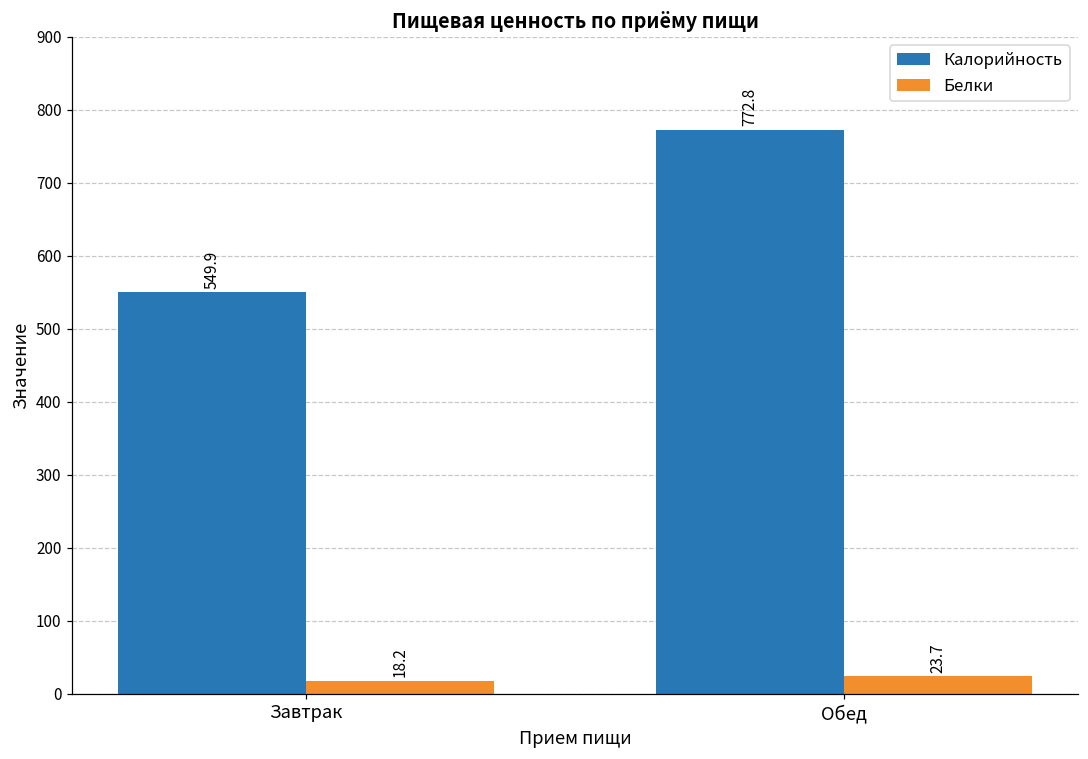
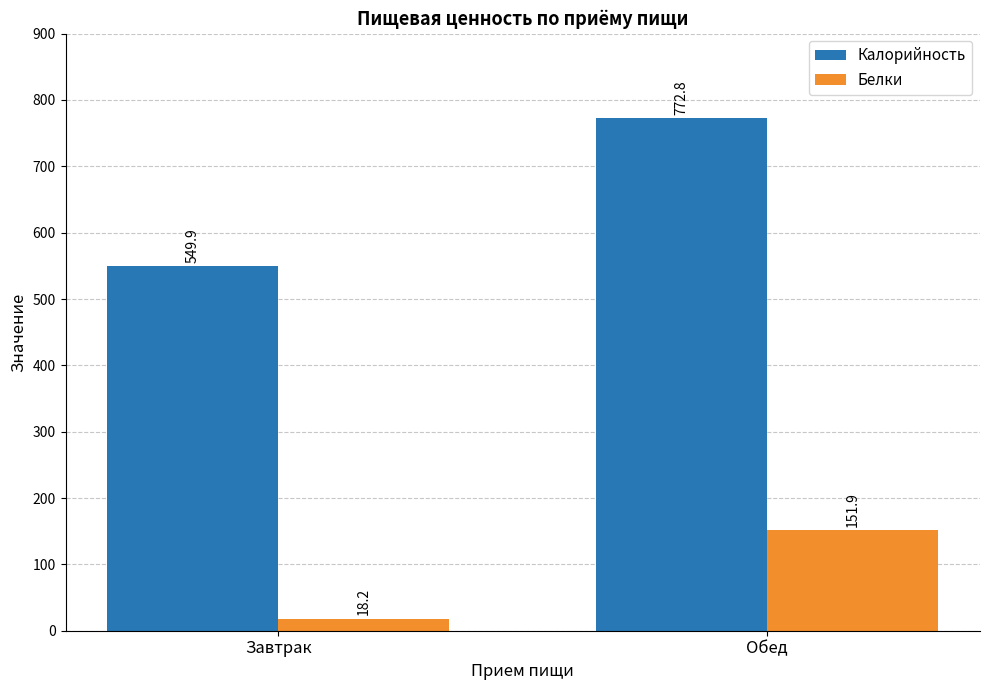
  {
    "Калорийность": {
      "Завтрак": 549.9,
      "Обед": 772.8
    },
    "Белки": {
      "Завтрак": 18.2,
-     "Обед": 23.7
+     "Обед": 151.9
    }
  }
